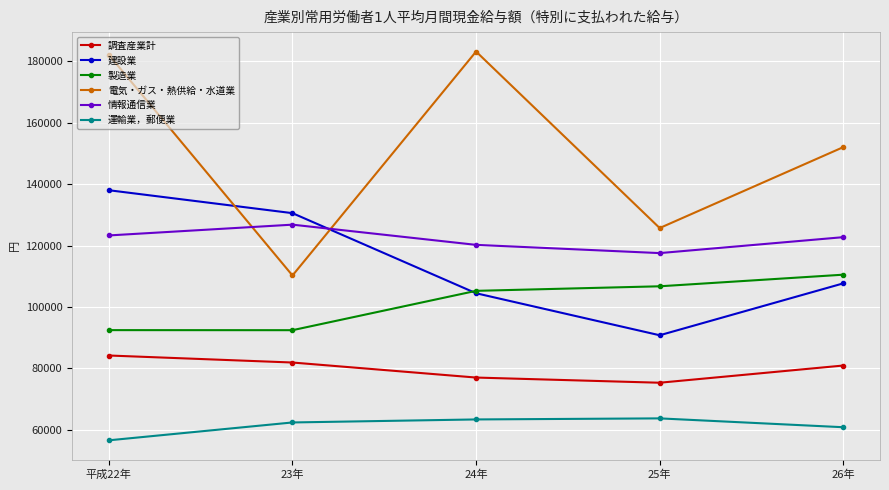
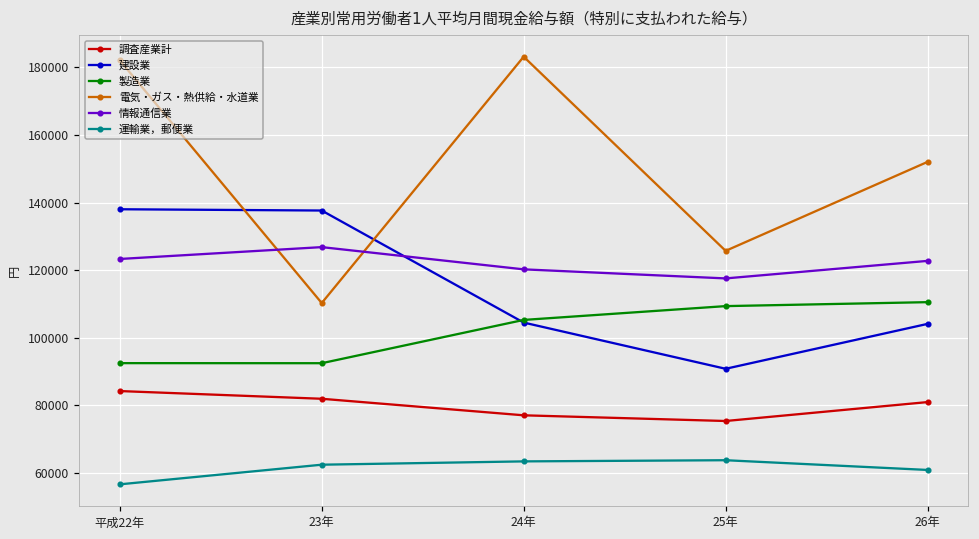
  {
    "調査産業計": {
      "平成22年": 84000,
      "23年": 82000,
      "24年": 77000,
      "25年": 75000,
      "26年": 81000
    },
    "建設業": {
      "平成22年": 138000,
-     "23年": 131000,
+     "23年": 138000,
      "25年": 91000,
-     "26年": 108000
+     "26年": 104000
    },
    "製造業": {
      "平成22年": 92000,
      "23年": 92000,
-     "25年": 107000,
+     "25年": 109000,
      "26年": 110000
    },
    "電気・ガス・熱供給・水道業": {
      "23年": 110000,
      "24年": 183000,
      "25年": 126000,
      "26年": 152000
    },
    "情報通信業": {
      "平成22年": 123000,
      "23年": 127000,
      "24年": 120000,
      "25年": 118000,
      "26年": 123000
    },
    "運輸業，郵便業": {
      "平成22年": 57000,
      "23年": 62000,
      "24年": 63000,
      "25年": 64000,
      "26年": 61000
    }
  }
